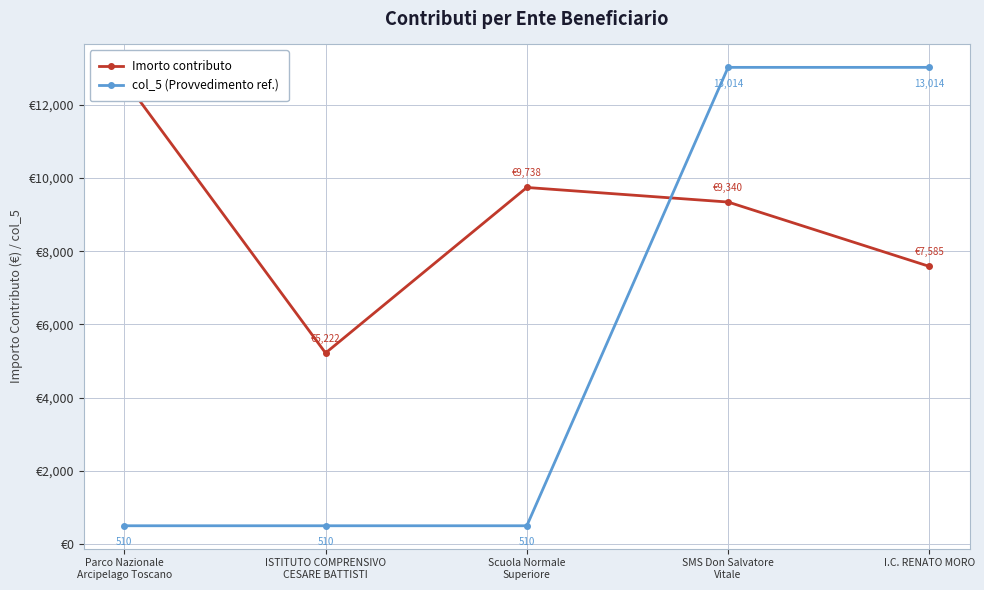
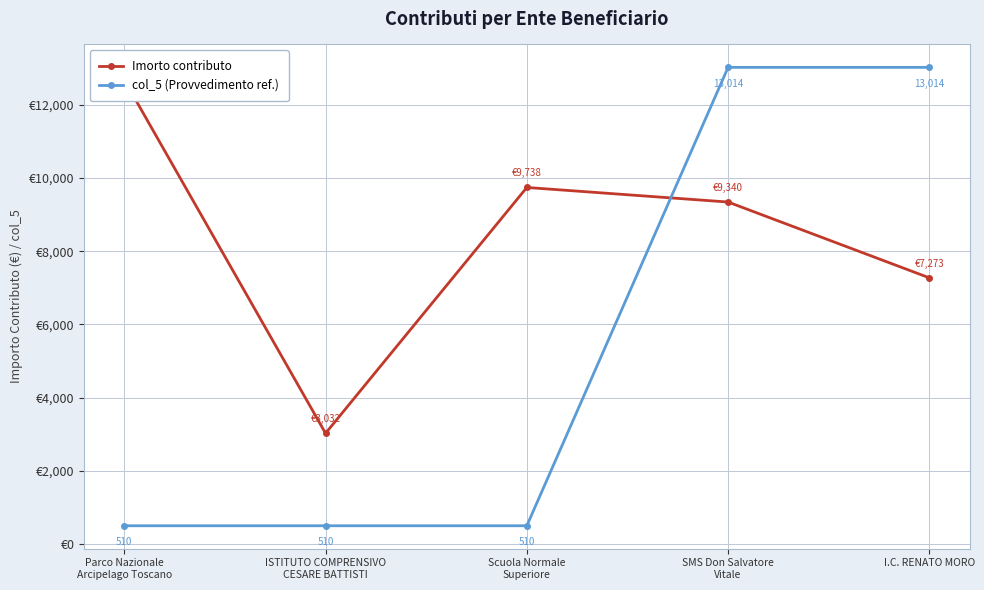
  {
    "Imorto contributo": {
-     "ISTITUTO COMPRENSIVO CESARE BATTISTI": "€5,222",
+     "ISTITUTO COMPRENSIVO CESARE BATTISTI": "€3,032",
      "Scuola Normale Superiore": "€9,738",
      "SMS Don Salvatore Vitale": "€9,340",
-     "I.C. RENATO MORO": "€7,585"
+     "I.C. RENATO MORO": "€7,273"
    },
    "col_5 (Provvedimento ref.)": {
      "Parco Nazionale Arcipelago Toscano": "510",
      "ISTITUTO COMPRENSIVO CESARE BATTISTI": "510",
      "Scuola Normale Superiore": "510",
      "SMS Don Salvatore Vitale": "13,014",
      "I.C. RENATO MORO": "13,014"
    }
  }
